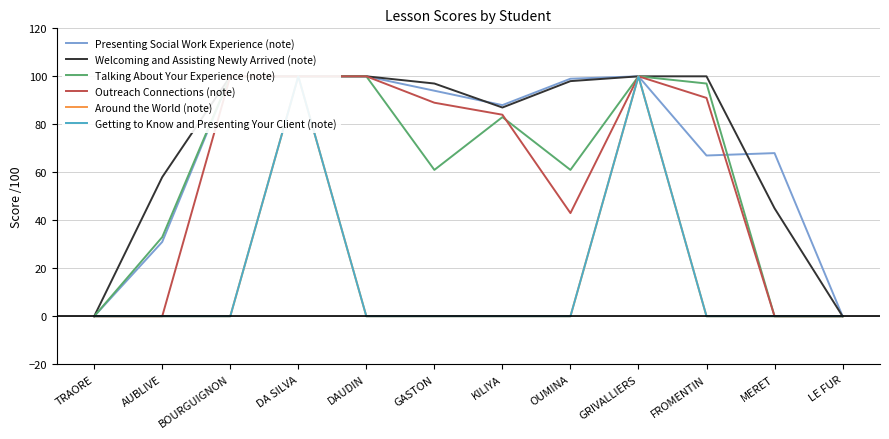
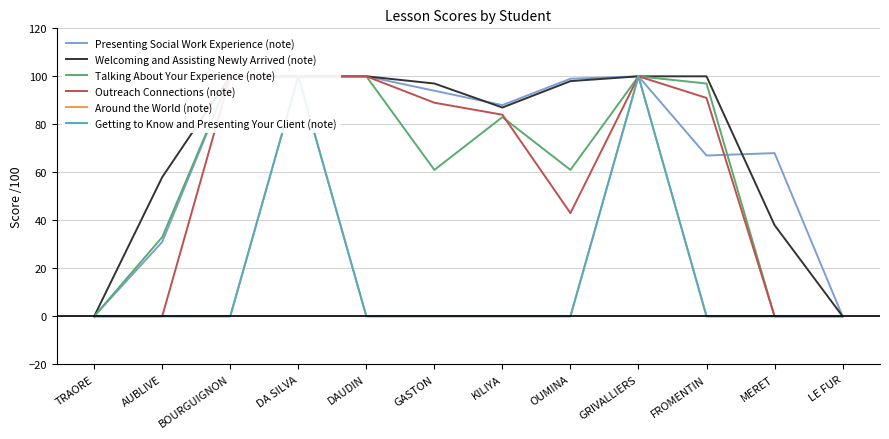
  {
    "Welcoming and Assisting Newly Arrived (note)": {
      "AUBLIVE": 58,
      "GASTON": 97,
      "FROMENTIN": 100,
-     "MERET": 45
+     "MERET": 38
    },
    "Talking About Your Experience (note)": {
      "AUBLIVE": 33,
      "GASTON": 61,
      "OUMINA": 61,
      "FROMENTIN": 97
    },
    "Outreach Connections (note)": {
      "GASTON": 89,
      "OUMINA": 43,
      "FROMENTIN": 91
    }
  }
